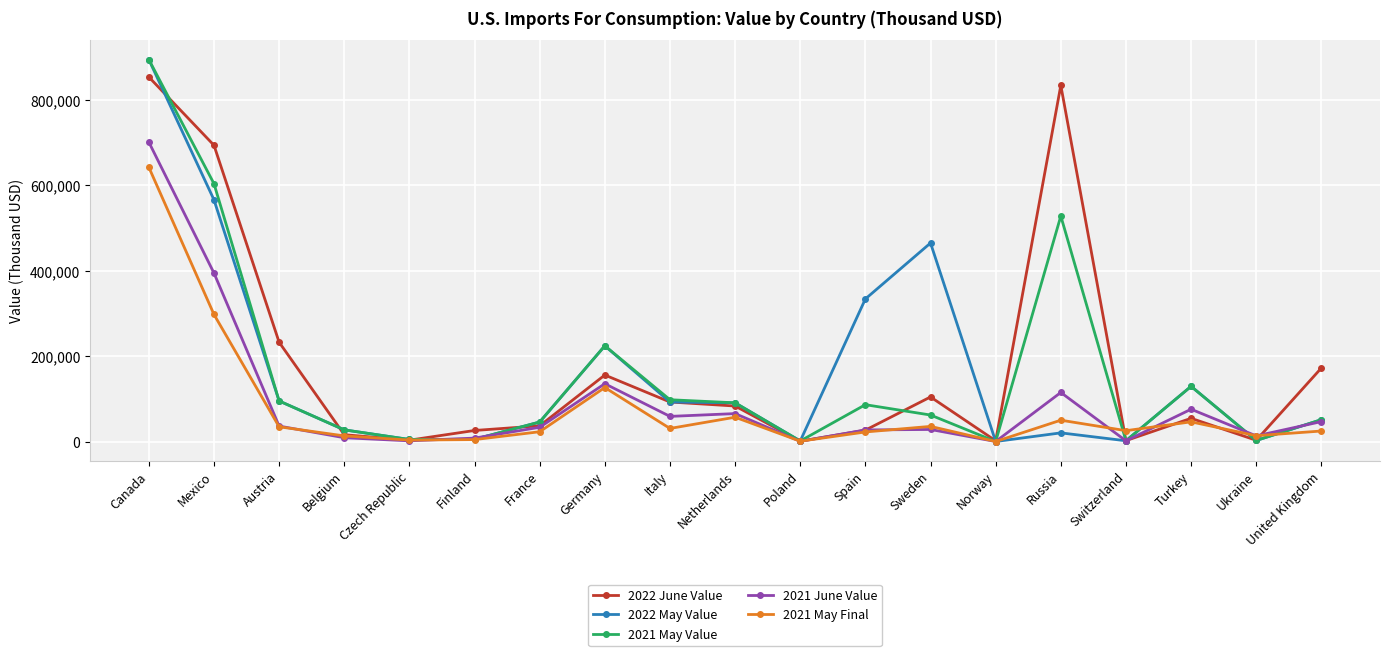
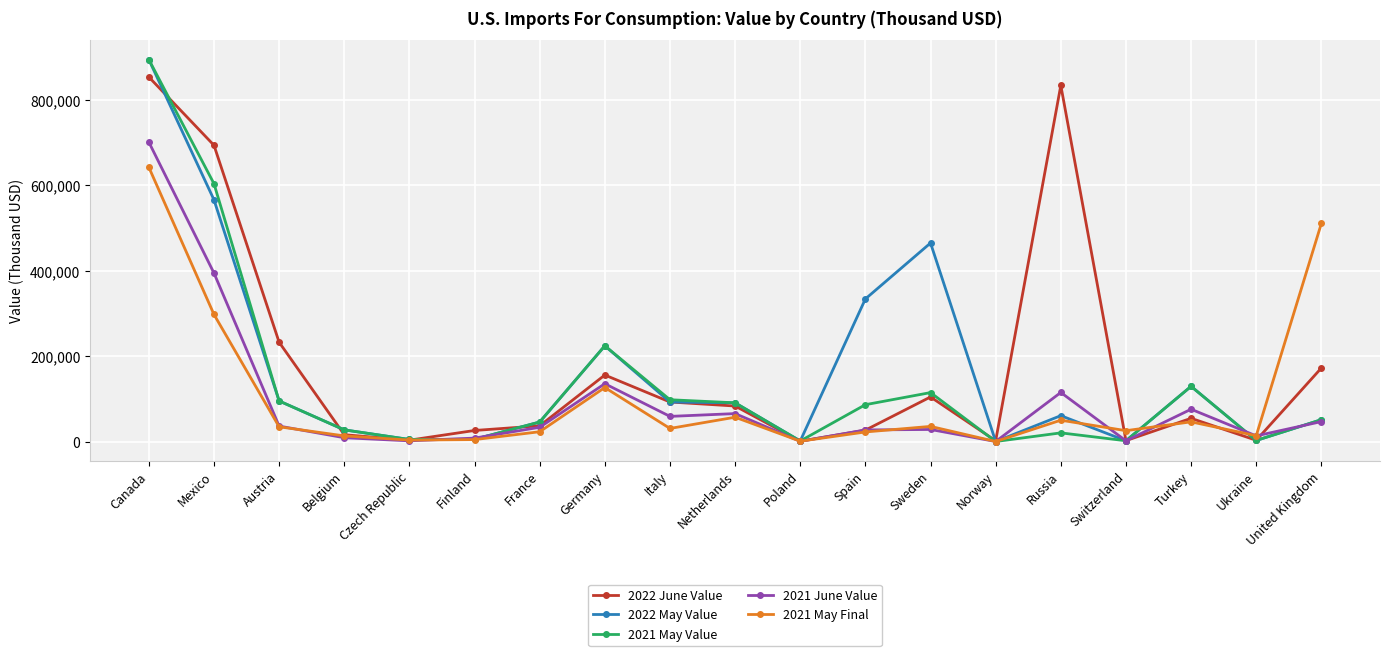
  {
    "2022 June Value": {
      "Canada": "850,000",
      "Mexico": "690,000",
      "Austria": "230,000",
      "Finland": "30,000",
      "Germany": "160,000",
      "Netherlands": "80,000",
      "Sweden": "100,000",
      "Russia": "830,000",
      "Turkey": "50,000",
      "United Kingdom": "170,000"
    },
    "2022 May Value": {
      "Mexico": "570,000",
      "Spain": "330,000",
      "Sweden": "460,000",
-     "Russia": "20,000"
+     "Russia": "60,000"
    },
    "2021 May Value": {
      "Mexico": "600,000",
      "Spain": "90,000",
-     "Sweden": "60,000",
-     "Russia": "530,000"
+     "Sweden": "110,000",
+     "Russia": "20,000"
    },
    "2021 June Value": {
      "Canada": "700,000",
      "Mexico": "390,000",
      "Germany": "140,000",
      "Italy": "60,000",
      "Netherlands": "70,000",
      "Sweden": "30,000",
      "Russia": "110,000",
      "Turkey": "80,000"
    },
    "2021 May Final": {
      "Canada": "640,000",
      "Mexico": "300,000",
      "France": "20,000",
      "Germany": "130,000",
      "Italy": "30,000",
      "Netherlands": "60,000",
      "Sweden": "40,000",
      "Russia": "50,000",
      "Switzerland": "30,000",
      "Turkey": "50,000",
-     "United Kingdom": "20,000"
+     "United Kingdom": "510,000"
    }
  }
